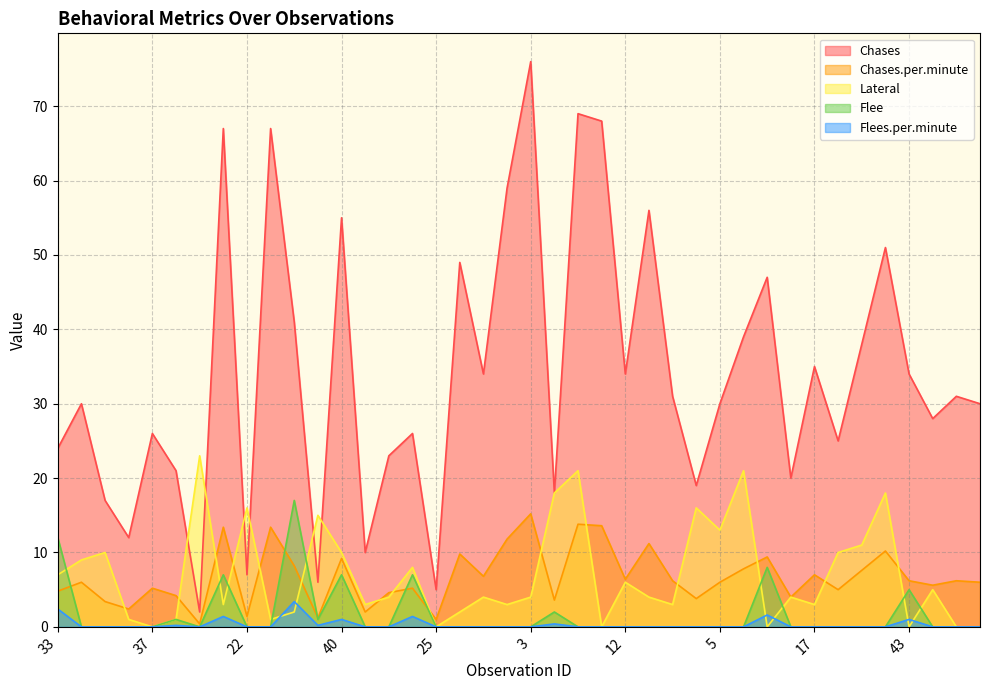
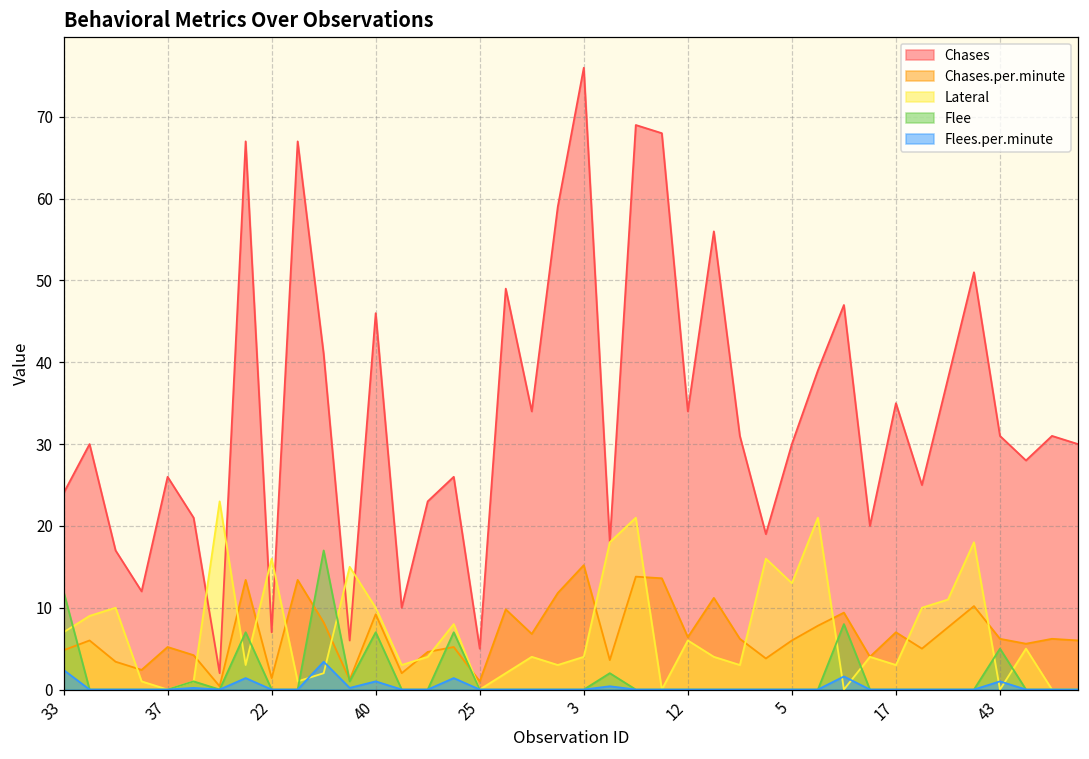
  {
    "Chases": {
-     "40": 55,
+     "40": 46,
      "12": 34,
-     "43": 34
+     "43": 31
    },
    "Chases.per.minute": {
      "40": 9,
      "12": 6,
      "43": 6
    },
    "Lateral": {
      "40": 10,
      "12": 6,
      "43": 0
    },
    "Flee": {
      "40": 7,
      "43": 5
    },
    "Flees.per.minute": {
      "40": 1,
      "43": 1
    }
  }
